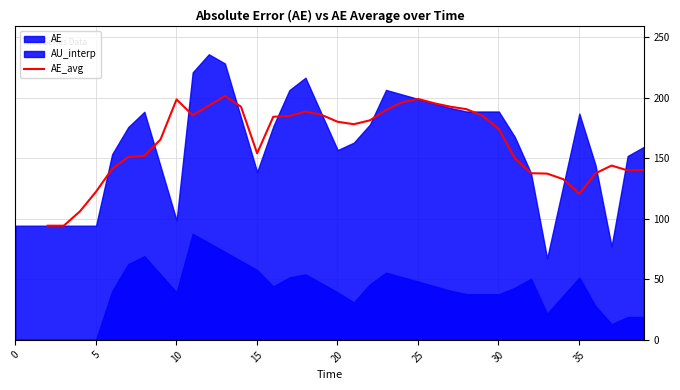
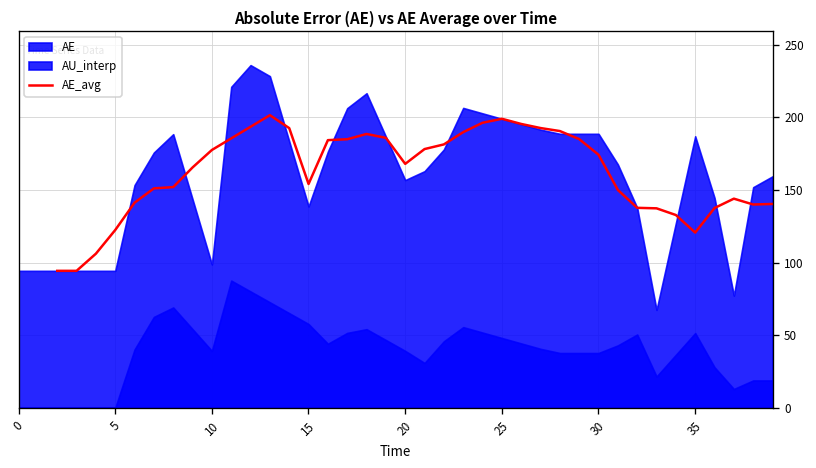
  {
    "AE_avg": {
      "5": 122,
-     "10": 199,
+     "10": 178,
      "15": 154,
-     "20": 180
+     "20": 168
    }
  }
